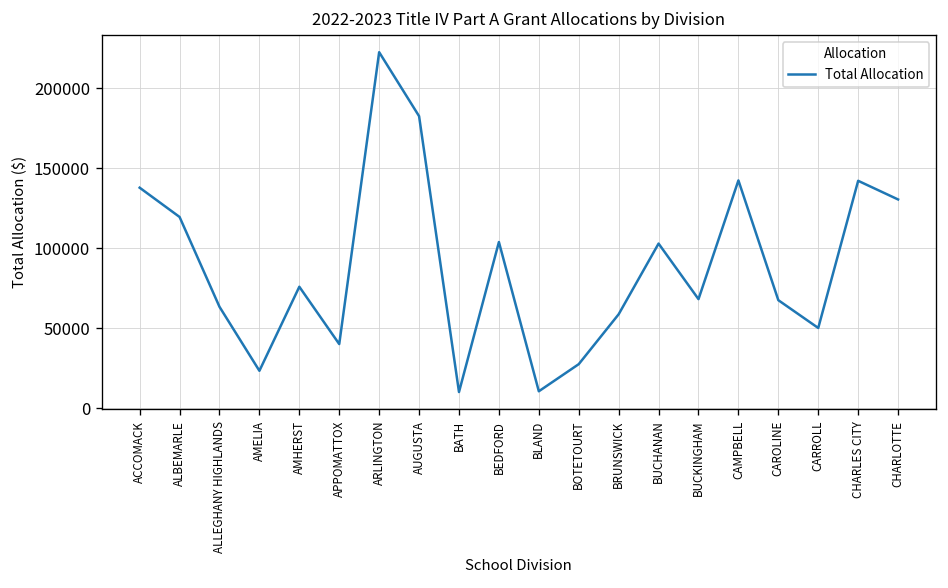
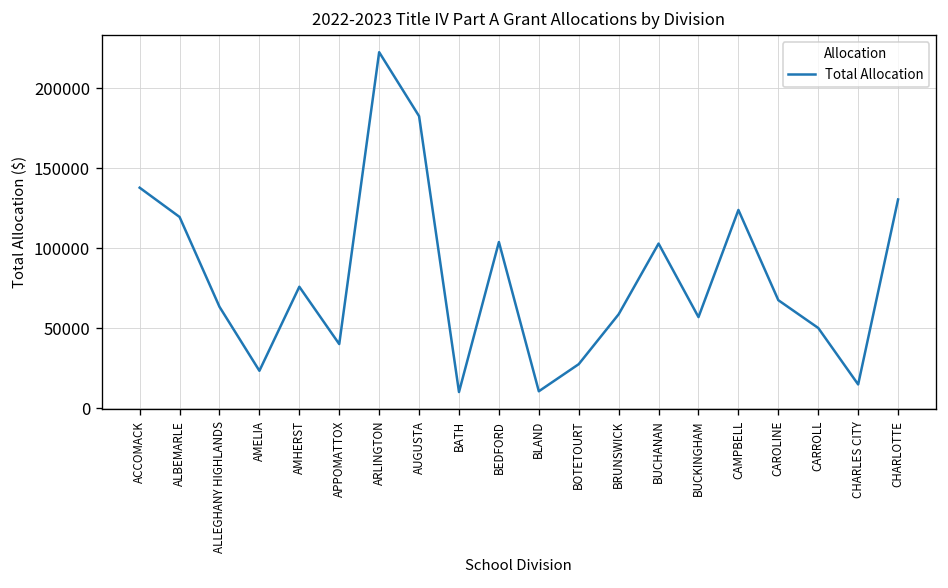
  {
    "ACCOMACK": 138000,
    "ALBEMARLE": 119000,
    "ALLEGHANY HIGHLANDS": 63000,
    "AMELIA": 23000,
    "AMHERST": 76000,
    "APPOMATTOX": 40000,
    "ARLINGTON": 222000,
    "AUGUSTA": 182000,
    "BATH": 10000,
    "BEDFORD": 104000,
    "BLAND": 10000,
    "BOTETOURT": 27000,
    "BRUNSWICK": 59000,
    "BUCHANAN": 103000,
-   "BUCKINGHAM": 68000,
-   "CAMPBELL": 142000,
+   "BUCKINGHAM": 57000,
+   "CAMPBELL": 124000,
    "CAROLINE": 67000,
    "CARROLL": 50000,
-   "CHARLES CITY": 142000,
+   "CHARLES CITY": 15000,
    "CHARLOTTE": 130000
  }
